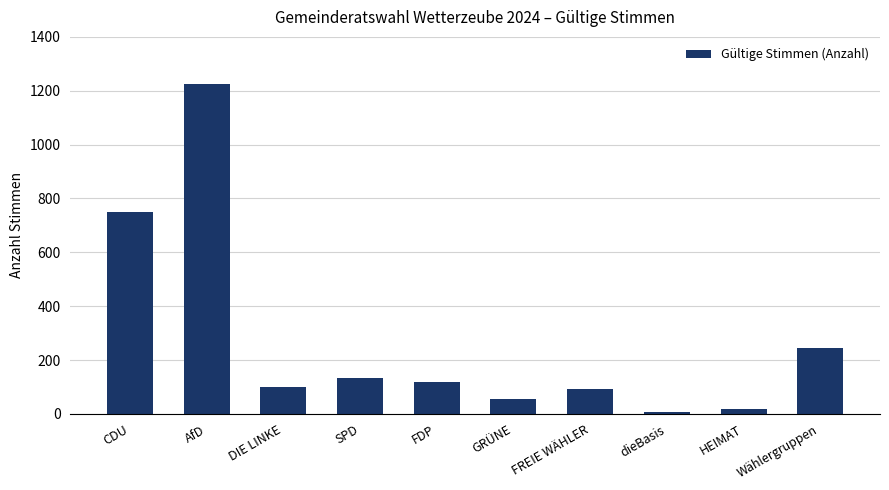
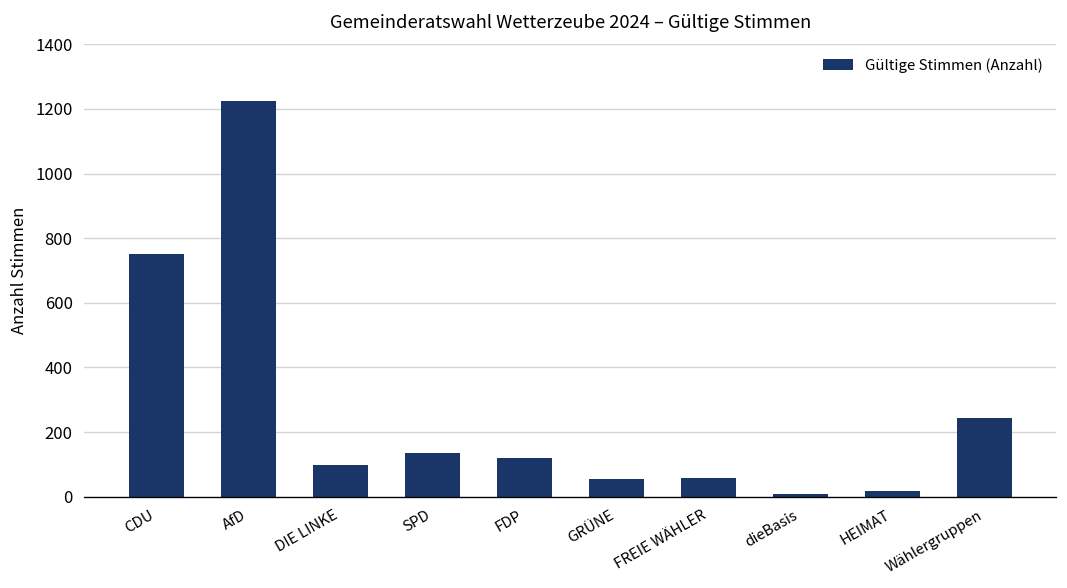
  {
    "CDU": 750,
    "AfD": 1230,
    "DIE LINKE": 100,
    "SPD": 130,
    "FDP": 120,
    "GRÜNE": 50,
-   "FREIE WÄHLER": 90,
+   "FREIE WÄHLER": 60,
    "HEIMAT": 20,
    "Wählergruppen": 240
  }
